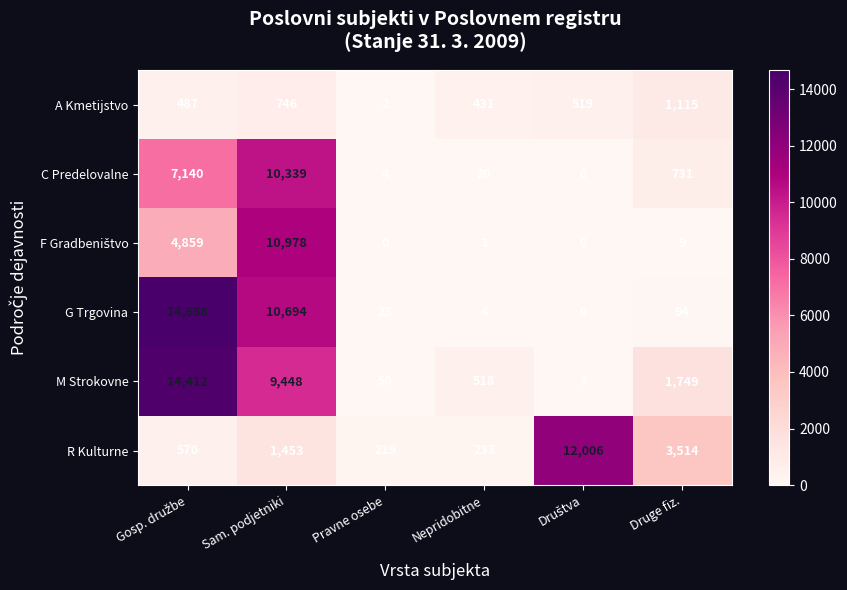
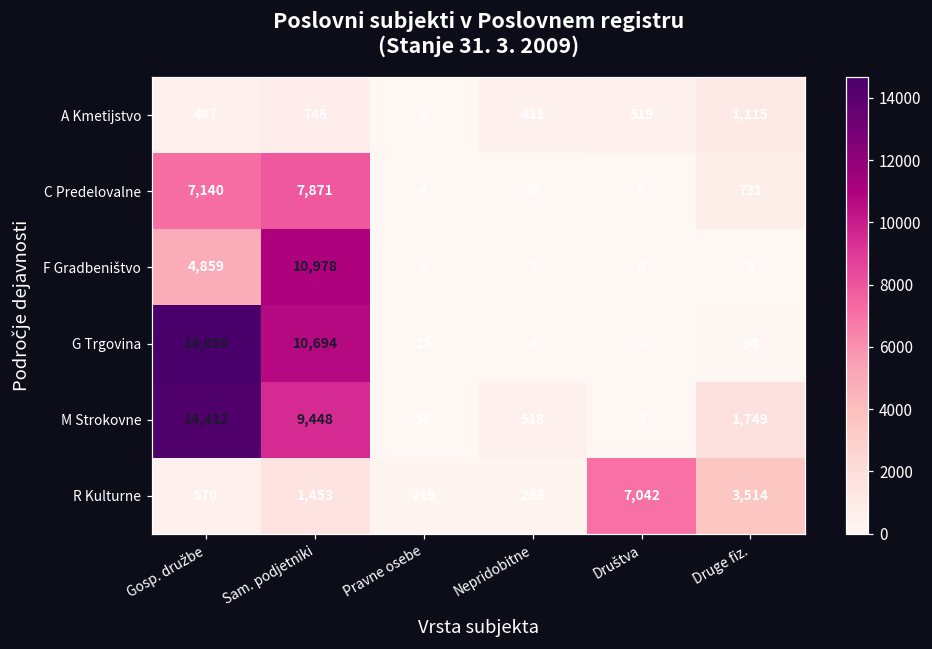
  {
    "C Predelovalne": {
      "Gosp. družbe": "7,140",
-     "Sam. podjetniki": "10,339"
+     "Sam. podjetniki": "7,871"
    },
    "F Gradbeništvo": {
      "Gosp. družbe": "4,859",
      "Sam. podjetniki": "10,978"
    },
    "G Trgovina": {
      "Gosp. družbe": "14,658",
      "Sam. podjetniki": "10,694"
    },
    "M Strokovne": {
      "Gosp. družbe": "14,412",
      "Sam. podjetniki": "9,448"
    },
    "R Kulturne": {
-     "Društva": "12,006",
+     "Društva": "7,042",
      "Druge fiz.": "3,514"
    }
  }
